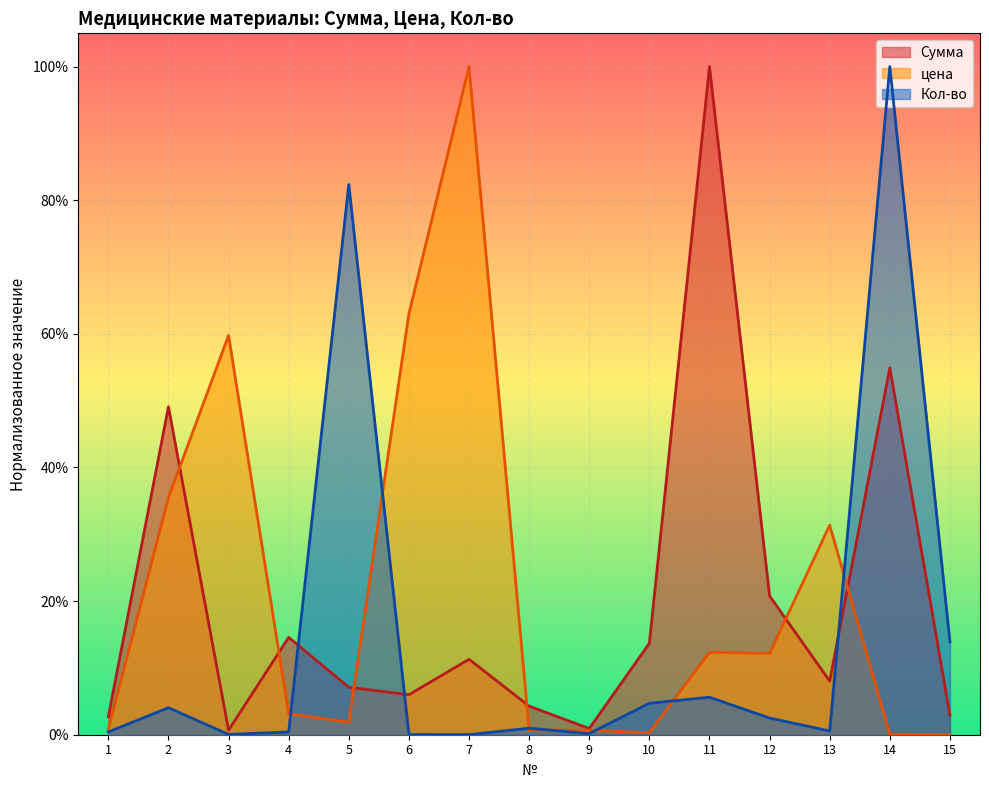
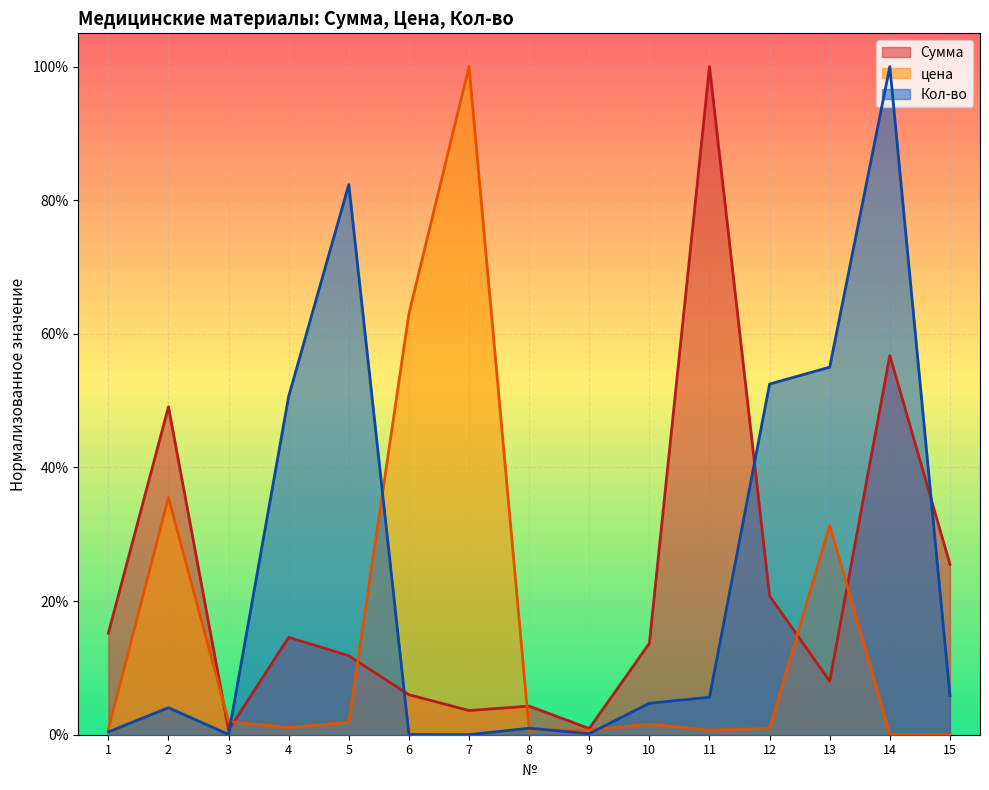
  {
    "Сумма": {
-     "1": "3%",
+     "1": "15%",
      "2": "49%",
      "3": "1%",
      "4": "15%",
-     "5": "7%",
+     "5": "12%",
      "6": "6%",
-     "7": "11%",
+     "7": "4%",
      "8": "4%",
      "10": "14%",
      "11": "100%",
      "12": "21%",
      "13": "8%",
-     "14": "55%",
-     "15": "3%"
+     "14": "57%",
+     "15": "26%"
    },
    "цена": {
      "2": "35%",
-     "3": "60%",
-     "4": "3%",
+     "3": "2%",
+     "4": "1%",
      "5": "2%",
      "6": "63%",
      "7": "100%",
-     "10": "0%",
-     "11": "12%",
-     "12": "12%",
+     "10": "2%",
+     "11": "1%",
+     "12": "1%",
      "13": "31%",
      "14": "0%",
      "15": "0%"
    },
    "Кол-во": {
      "2": "4%",
      "3": "0%",
-     "4": "0%",
+     "4": "51%",
      "5": "82%",
      "6": "0%",
      "7": "0%",
      "9": "0%",
      "10": "5%",
      "11": "6%",
-     "12": "3%",
-     "13": "1%",
-     "15": "14%"
+     "12": "52%",
+     "13": "55%",
+     "15": "6%"
    }
  }
